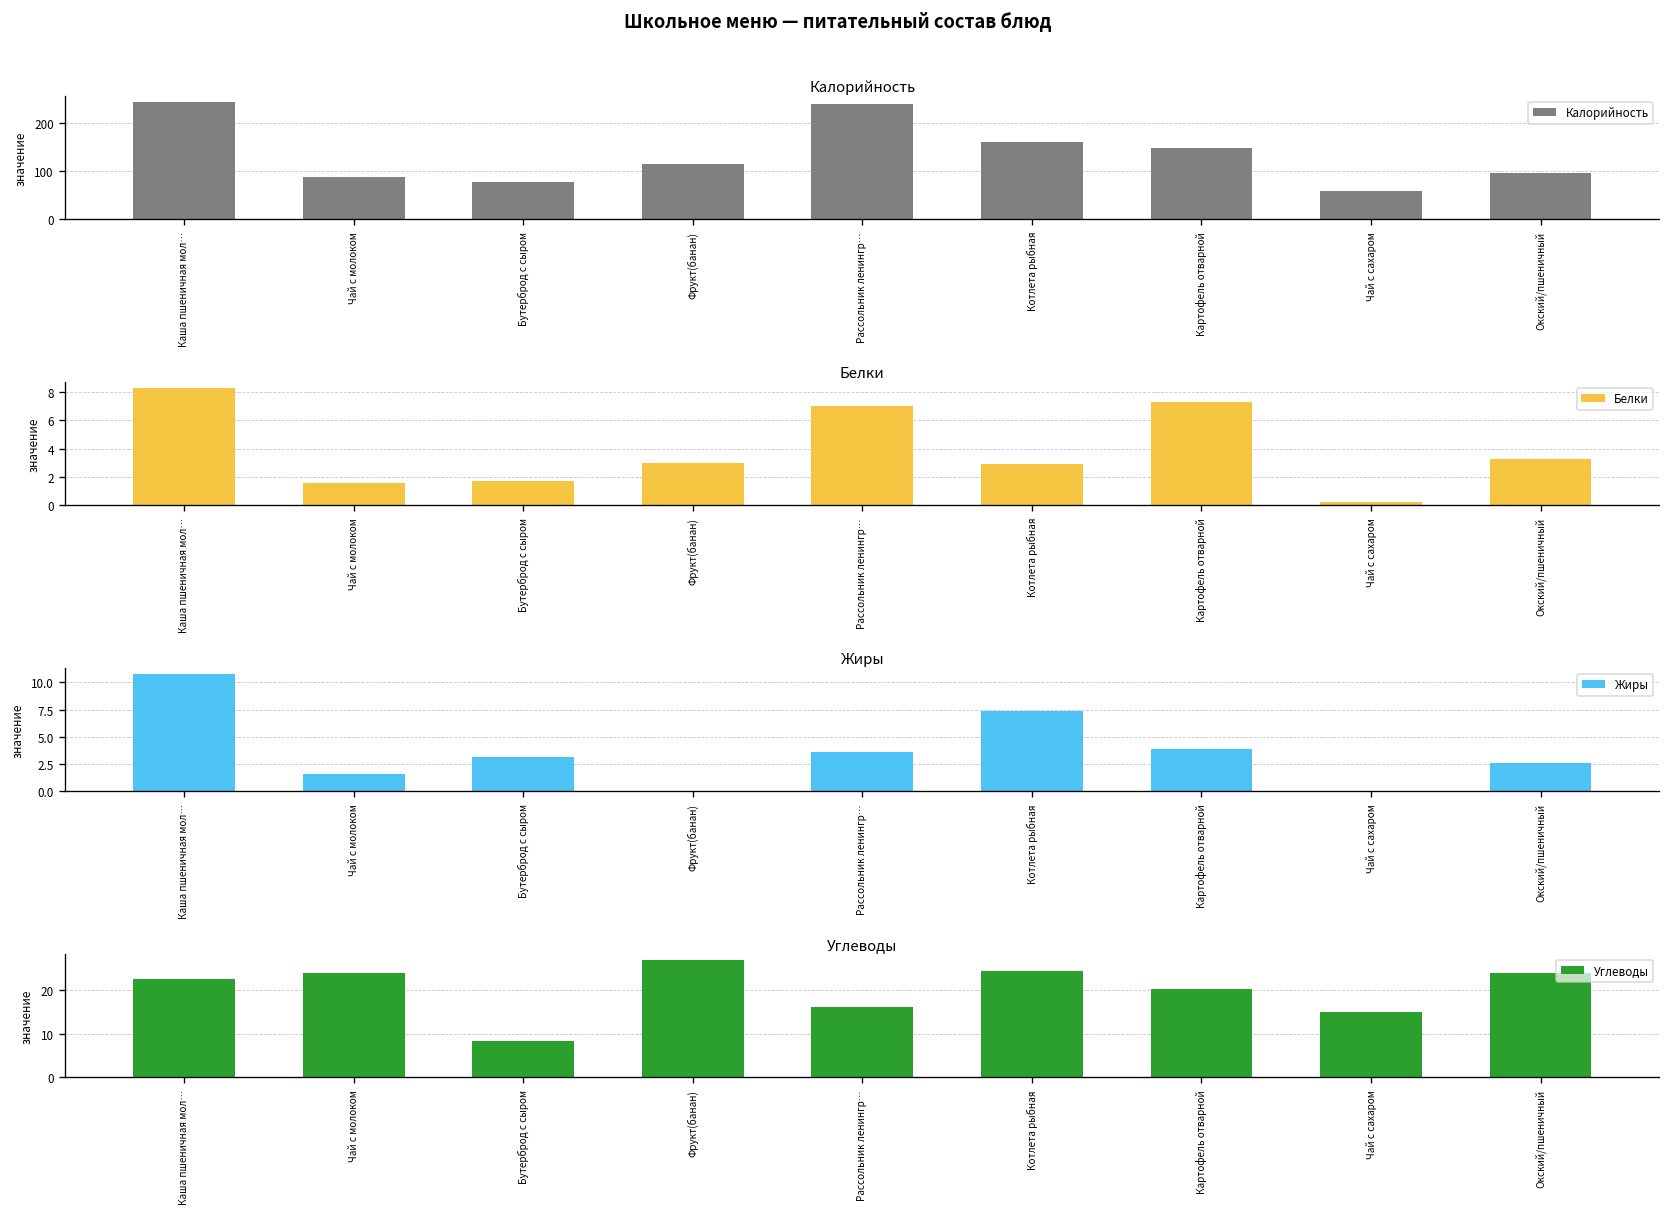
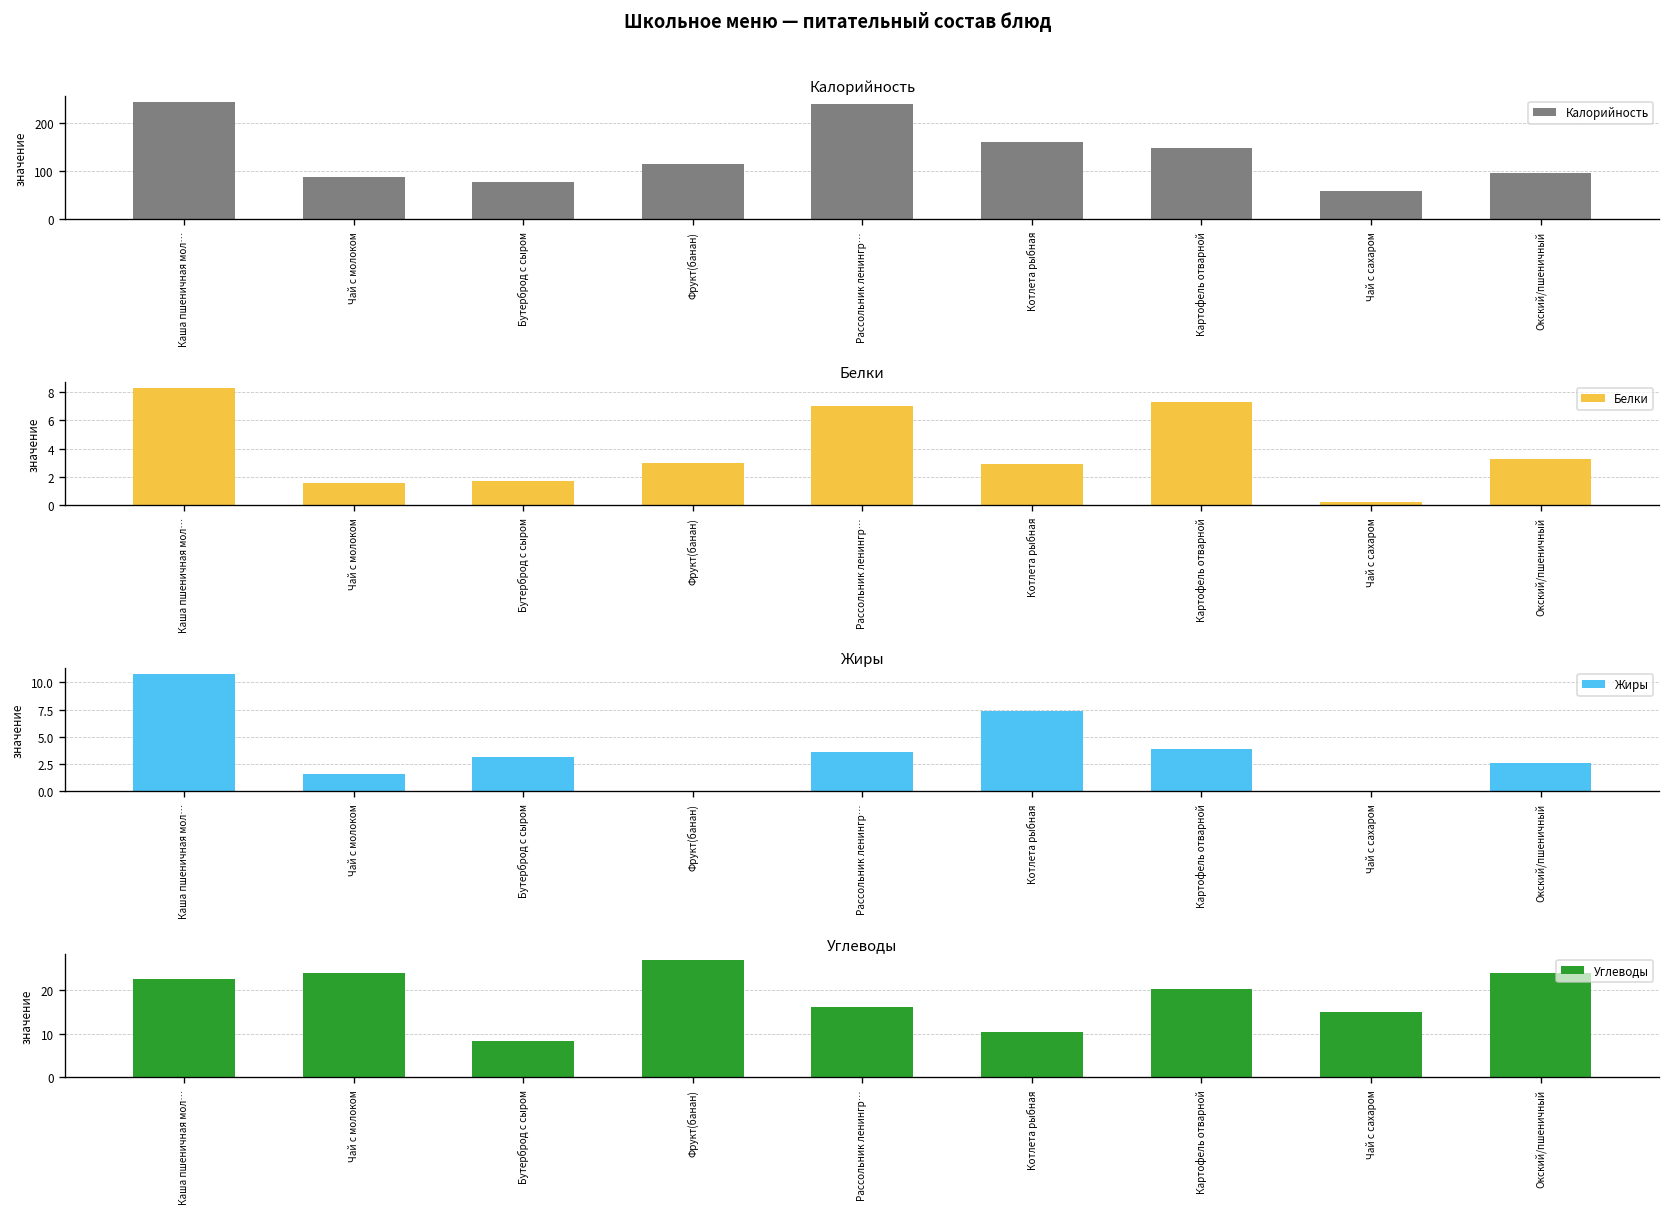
  {
    "Калорийность": {
      "Каша пшеничная мол…": 240,
      "Чай с молоком": 90,
      "Бутерброд с сыром": 80,
      "Фрукт(банан)": 120,
      "Рассольник ленингр…": 240,
      "Котлета рыбная": 160,
      "Картофель отварной": 150,
      "Чай с сахаром": 60,
      "Окский/пшеничный": 100
    },
    "Белки": {
      "Каша пшеничная мол…": 8.3,
      "Чай с молоком": 1.6,
      "Бутерброд с сыром": 1.7,
      "Фрукт(банан)": 3.0,
      "Рассольник ленингр…": 7.0,
      "Котлета рыбная": 2.9,
      "Картофель отварной": 7.3,
      "Окский/пшеничный": 3.3
    },
    "Жиры": {
      "Каша пшеничная мол…": 11,
      "Чай с молоком": 2,
      "Бутерброд с сыром": 3,
      "Фрукт(банан)": 0,
      "Рассольник ленингр…": 4,
      "Котлета рыбная": 7,
      "Картофель отварной": 4,
      "Чай с сахаром": 0,
      "Окский/пшеничный": 3
    },
    "Углеводы": {
      "Каша пшеничная мол…": 22,
      "Чай с молоком": 24,
      "Бутерброд с сыром": 8,
      "Фрукт(банан)": 27,
      "Рассольник ленингр…": 16,
-     "Котлета рыбная": 24,
+     "Котлета рыбная": 10,
      "Картофель отварной": 20,
      "Чай с сахаром": 15,
      "Окский/пшеничный": 24
    }
  }
